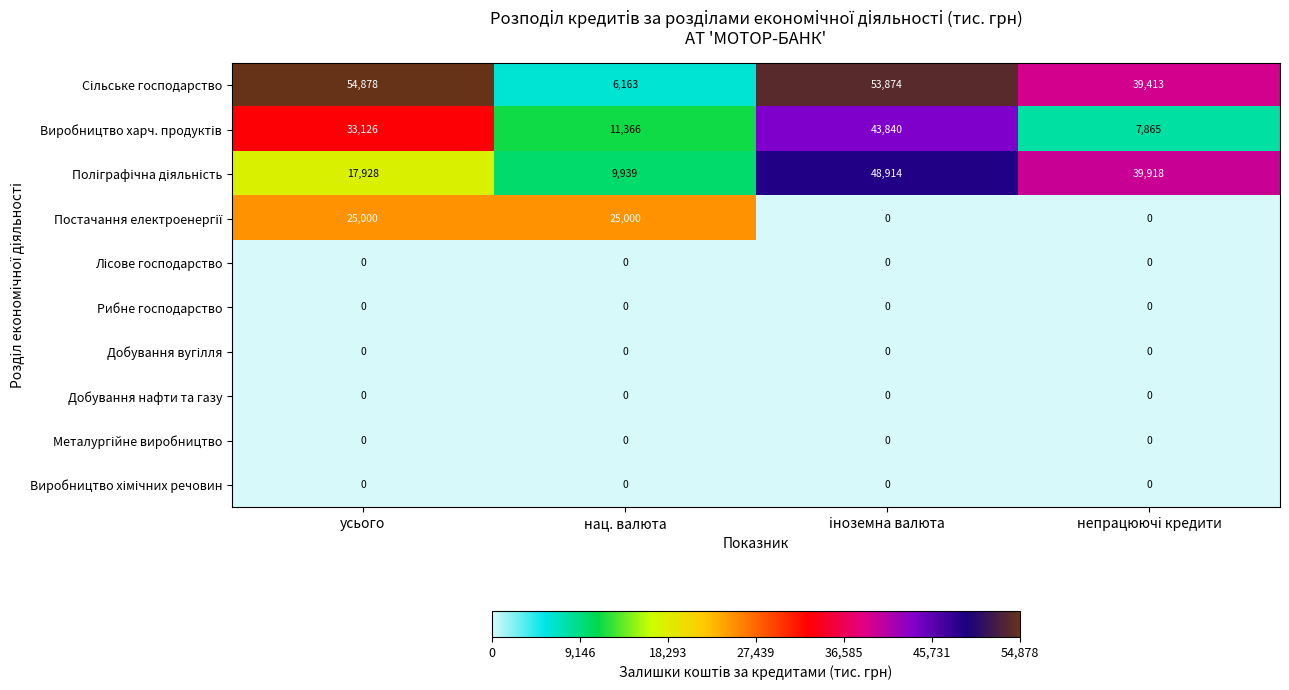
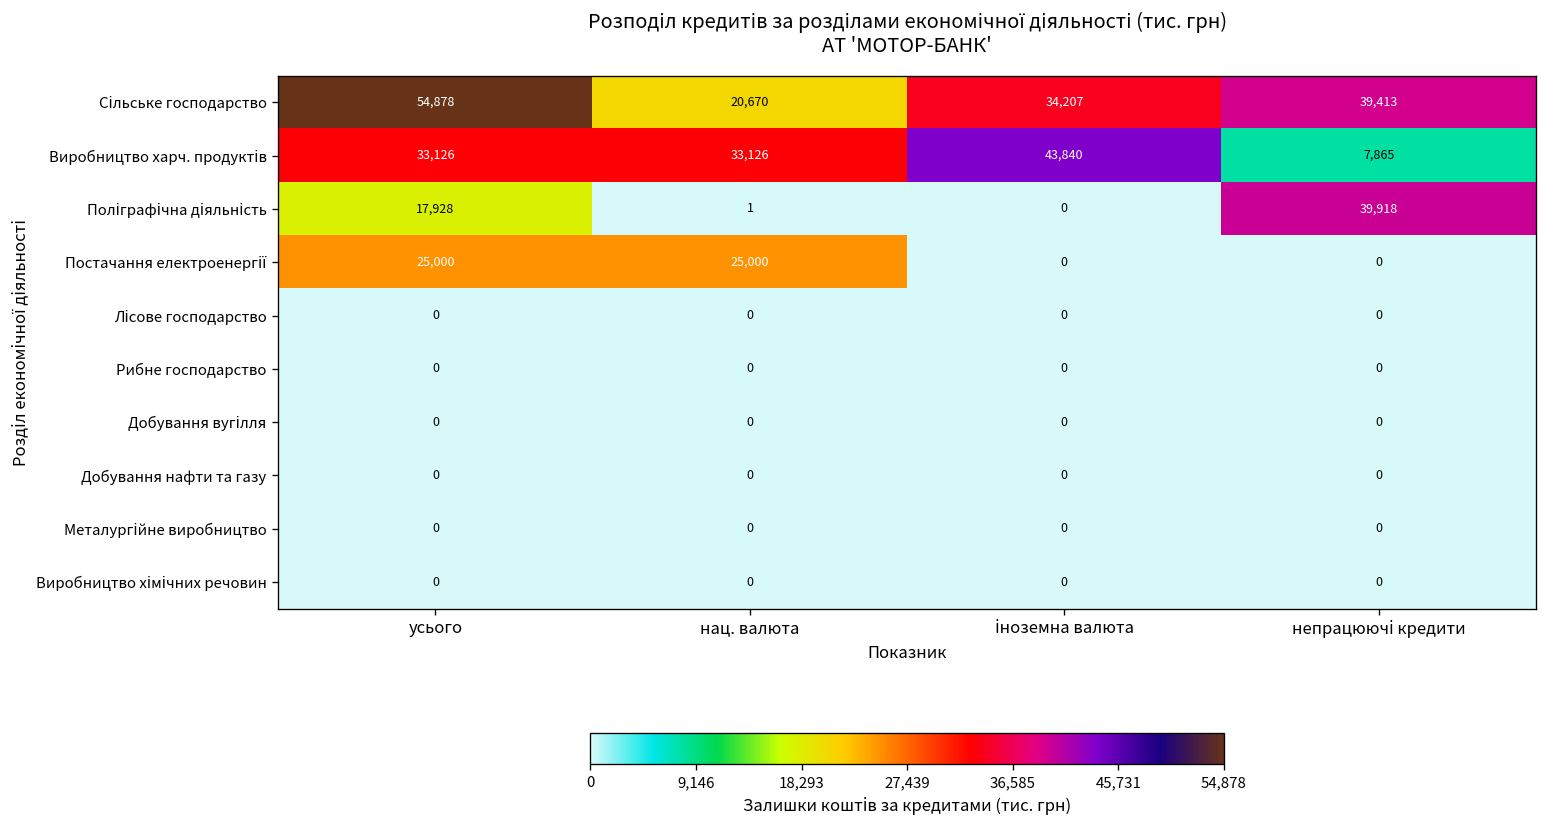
  {
    "Сільське господарство": {
      "усього": "54,878",
-     "нац. валюта": "6,163",
-     "іноземна валюта": "53,874",
+     "нац. валюта": "20,670",
+     "іноземна валюта": "34,207",
      "непрацюючі кредити": "39,413"
    },
    "Виробництво харч. продуктів": {
      "усього": "33,126",
-     "нац. валюта": "11,366",
+     "нац. валюта": "33,126",
      "іноземна валюта": "43,840",
      "непрацюючі кредити": "7,865"
    },
    "Поліграфічна діяльність": {
      "усього": "17,928",
-     "нац. валюта": "9,939",
-     "іноземна валюта": "48,914",
+     "нац. валюта": "1",
+     "іноземна валюта": "0",
      "непрацюючі кредити": "39,918"
    },
    "Постачання електроенергії": {
      "усього": "25,000",
      "нац. валюта": "25,000",
      "іноземна валюта": "0",
      "непрацюючі кредити": "0"
    },
    "Лісове господарство": {
      "усього": "0",
      "нац. валюта": "0",
      "іноземна валюта": "0",
      "непрацюючі кредити": "0"
    },
    "Рибне господарство": {
      "усього": "0",
      "нац. валюта": "0",
      "іноземна валюта": "0",
      "непрацюючі кредити": "0"
    },
    "Добування вугілля": {
      "усього": "0",
      "нац. валюта": "0",
      "іноземна валюта": "0",
      "непрацюючі кредити": "0"
    },
    "Добування нафти та газу": {
      "усього": "0",
      "нац. валюта": "0",
      "іноземна валюта": "0",
      "непрацюючі кредити": "0"
    },
    "Металургійне виробництво": {
      "усього": "0",
      "нац. валюта": "0",
      "іноземна валюта": "0",
      "непрацюючі кредити": "0"
    },
    "Виробництво хімічних речовин": {
      "усього": "0",
      "нац. валюта": "0",
      "іноземна валюта": "0",
      "непрацюючі кредити": "0"
    }
  }
